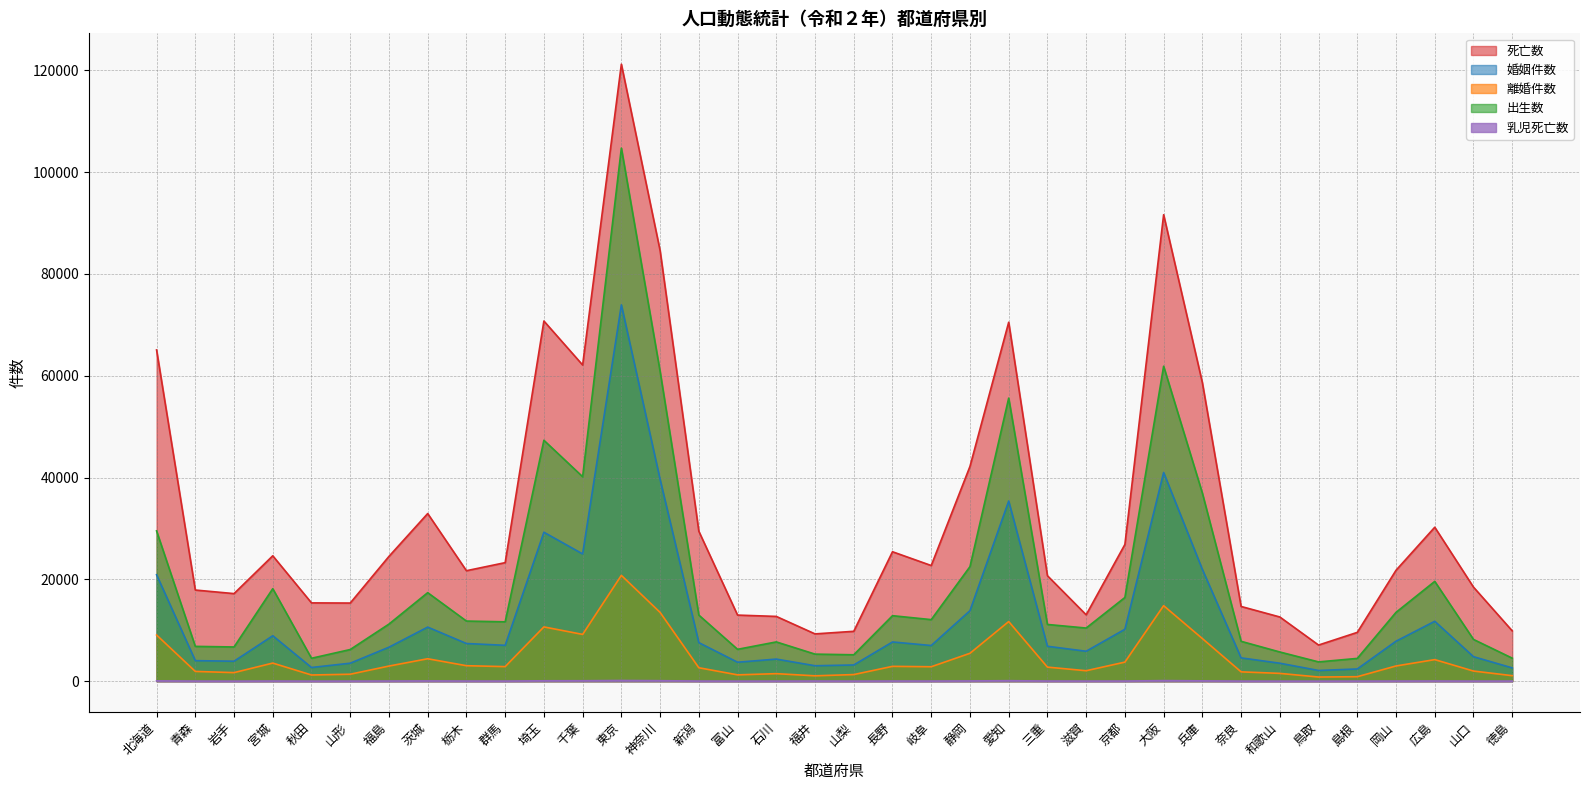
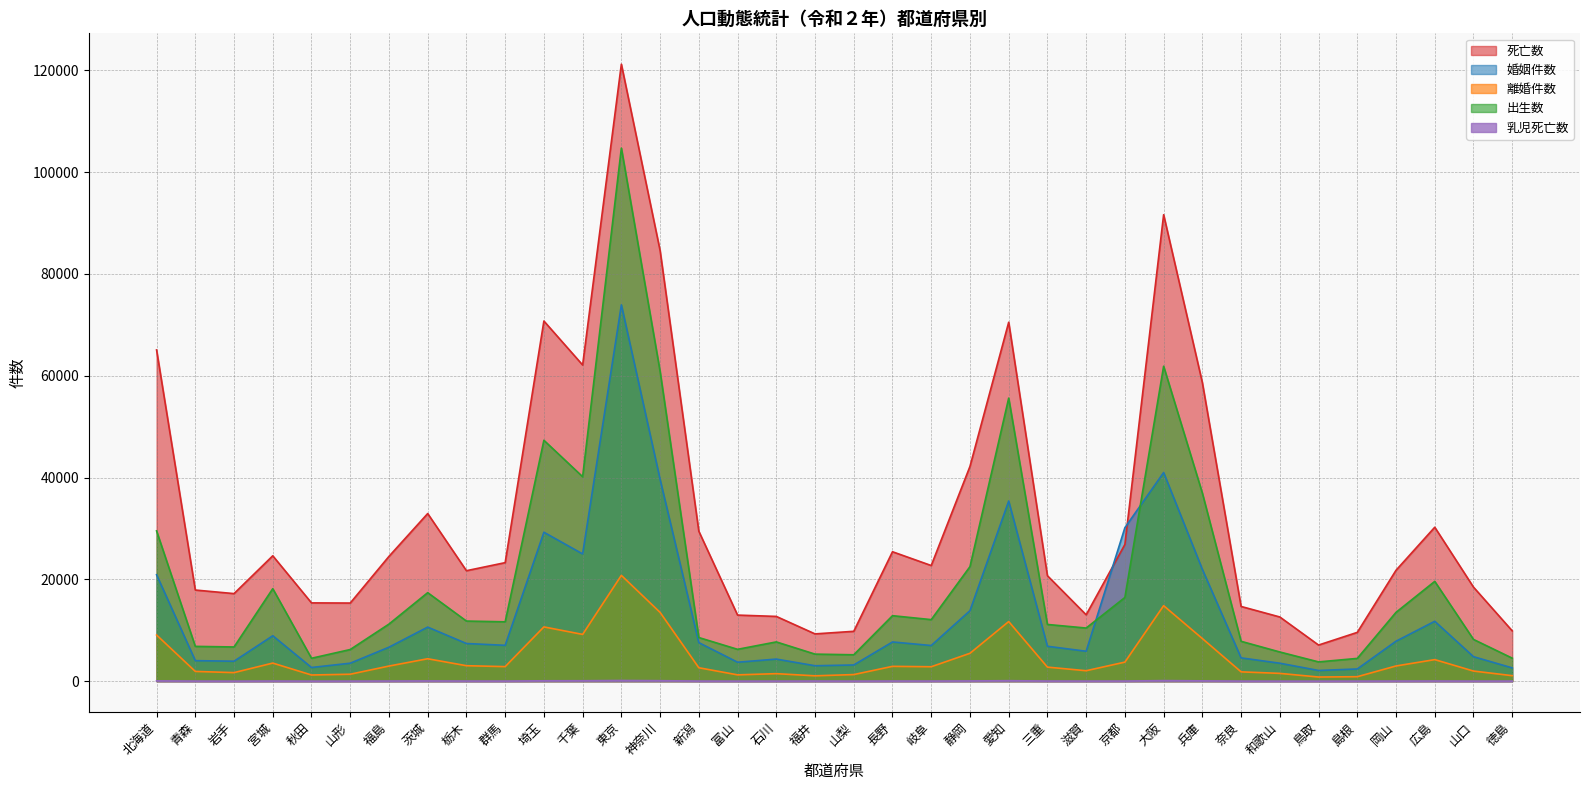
  {
    "死亡数": {
      "北海道": 65000,
      "青森": 18000,
      "岩手": 17000,
      "宮城": 25000,
      "秋田": 15000,
      "山形": 15000,
      "福島": 25000,
      "茨城": 33000,
      "栃木": 22000,
      "群馬": 23000,
      "埼玉": 71000,
      "千葉": 62000,
      "東京": 121000,
      "神奈川": 85000,
      "新潟": 29000,
      "富山": 13000,
      "石川": 13000,
      "福井": 9000,
      "山梨": 10000,
      "長野": 25000,
      "岐阜": 23000,
      "静岡": 42000,
      "愛知": 71000,
      "三重": 21000,
      "滋賀": 13000,
      "京都": 27000,
      "大阪": 92000,
      "兵庫": 59000,
      "奈良": 15000,
      "和歌山": 13000,
      "鳥取": 7000,
      "島根": 10000,
      "岡山": 22000,
      "広島": 30000,
      "山口": 18000,
      "徳島": 10000
    },
    "婚姻件数": {
      "北海道": 21000,
      "青森": 4000,
      "岩手": 4000,
      "宮城": 9000,
      "秋田": 3000,
      "山形": 4000,
      "福島": 7000,
      "茨城": 11000,
      "栃木": 7000,
      "群馬": 7000,
      "埼玉": 29000,
      "千葉": 25000,
      "東京": 74000,
      "神奈川": 40000,
      "新潟": 8000,
      "富山": 4000,
      "石川": 4000,
      "福井": 3000,
      "山梨": 3000,
      "長野": 8000,
      "岐阜": 7000,
      "静岡": 14000,
      "愛知": 35000,
      "三重": 7000,
      "滋賀": 6000,
-     "京都": 10000,
+     "京都": 30000,
      "大阪": 41000,
      "兵庫": 22000,
      "奈良": 5000,
      "和歌山": 4000,
      "鳥取": 2000,
      "島根": 2000,
      "岡山": 8000,
      "広島": 12000,
      "山口": 5000,
      "徳島": 3000
    },
    "離婚件数": {
      "北海道": 9000,
      "青森": 2000,
      "岩手": 2000,
      "宮城": 4000,
      "秋田": 1000,
      "山形": 1000,
      "福島": 3000,
      "茨城": 4000,
      "栃木": 3000,
      "群馬": 3000,
      "埼玉": 11000,
      "千葉": 9000,
      "東京": 21000,
      "神奈川": 14000,
      "新潟": 3000,
      "富山": 1000,
      "石川": 1000,
      "福井": 1000,
      "山梨": 1000,
      "長野": 3000,
      "岐阜": 3000,
      "静岡": 5000,
      "愛知": 12000,
      "三重": 3000,
      "滋賀": 2000,
      "京都": 4000,
      "大阪": 15000,
      "兵庫": 8000,
      "奈良": 2000,
      "和歌山": 2000,
      "鳥取": 1000,
      "島根": 1000,
      "岡山": 3000,
      "広島": 4000,
      "山口": 2000,
      "徳島": 1000
    },
    "出生数": {
      "北海道": 30000,
      "青森": 7000,
      "岩手": 7000,
      "宮城": 18000,
      "秋田": 4000,
      "山形": 6000,
      "福島": 11000,
      "茨城": 17000,
      "栃木": 12000,
      "群馬": 12000,
      "埼玉": 47000,
      "千葉": 40000,
      "東京": 105000,
      "神奈川": 61000,
-     "新潟": 13000,
+     "新潟": 9000,
      "富山": 6000,
      "石川": 8000,
      "福井": 5000,
      "山梨": 5000,
      "長野": 13000,
      "岐阜": 12000,
      "静岡": 22000,
      "愛知": 56000,
      "三重": 11000,
      "滋賀": 10000,
      "京都": 16000,
      "大阪": 62000,
      "兵庫": 37000,
      "奈良": 8000,
      "和歌山": 6000,
      "鳥取": 4000,
      "島根": 4000,
      "岡山": 14000,
      "広島": 20000,
      "山口": 8000,
      "徳島": 5000
    },
    "乳児死亡数": {
      "北海道": 0,
      "青森": 0,
      "岩手": 0,
      "宮城": 0,
      "秋田": 0,
      "山形": 0,
      "福島": 0,
      "茨城": 0,
      "栃木": 0,
      "群馬": 0,
      "埼玉": 0,
      "千葉": 0,
      "東京": 0,
      "神奈川": 0,
      "新潟": 0,
      "富山": 0,
      "石川": 0,
      "福井": 0,
      "山梨": 0,
      "長野": 0,
      "岐阜": 0,
      "静岡": 0,
      "愛知": 0,
      "三重": 0,
      "滋賀": 0,
      "京都": 0,
      "大阪": 0,
      "兵庫": 0,
      "奈良": 0,
      "和歌山": 0,
      "鳥取": 0,
      "島根": 0,
      "岡山": 0,
      "広島": 0,
      "山口": 0,
      "徳島": 0
    }
  }
